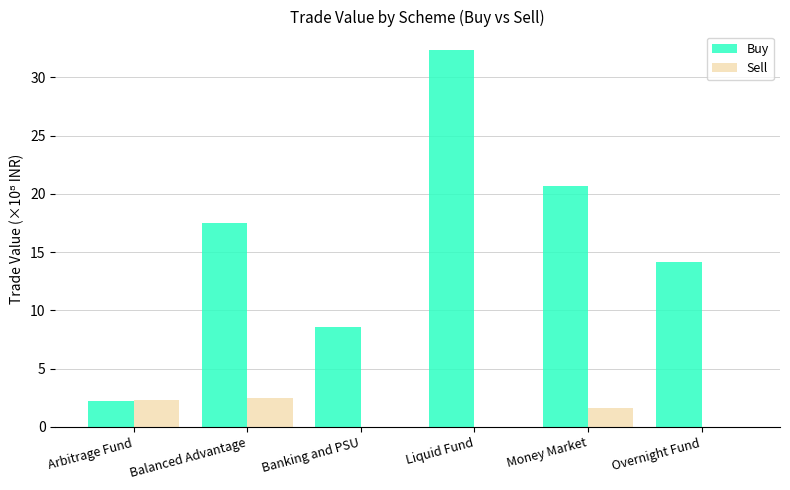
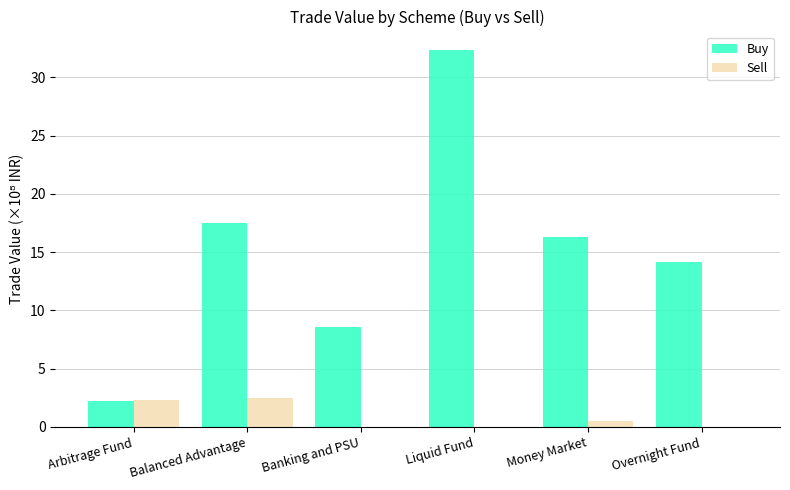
  {
    "Buy": {
      "Arbitrage Fund": 2.2,
      "Balanced Advantage": 17.5,
      "Banking and PSU": 8.6,
      "Liquid Fund": 32.3,
-     "Money Market": 20.7,
+     "Money Market": 16.3,
      "Overnight Fund": 14.2
    },
    "Sell": {
      "Arbitrage Fund": 2.3,
      "Balanced Advantage": 2.5,
      "Banking and PSU": 0.0,
      "Liquid Fund": 0.0,
-     "Money Market": 1.7,
+     "Money Market": 0.5,
      "Overnight Fund": 0.0
    }
  }
